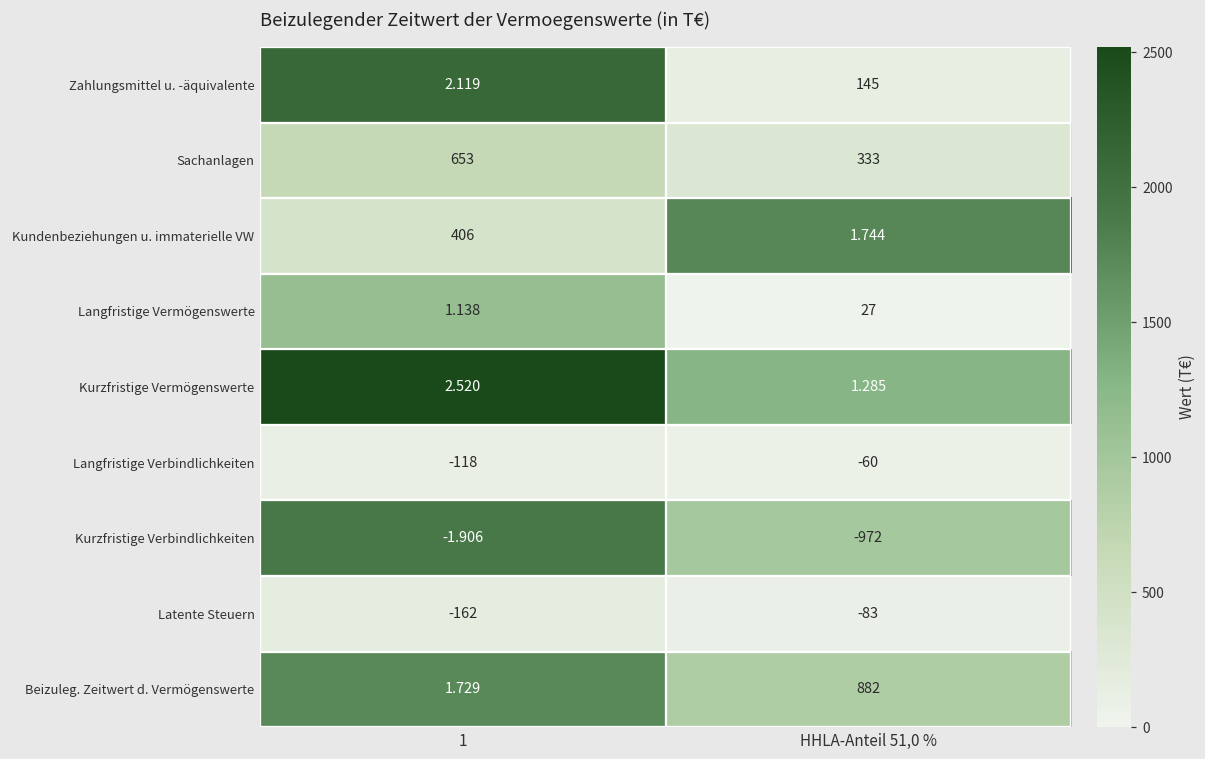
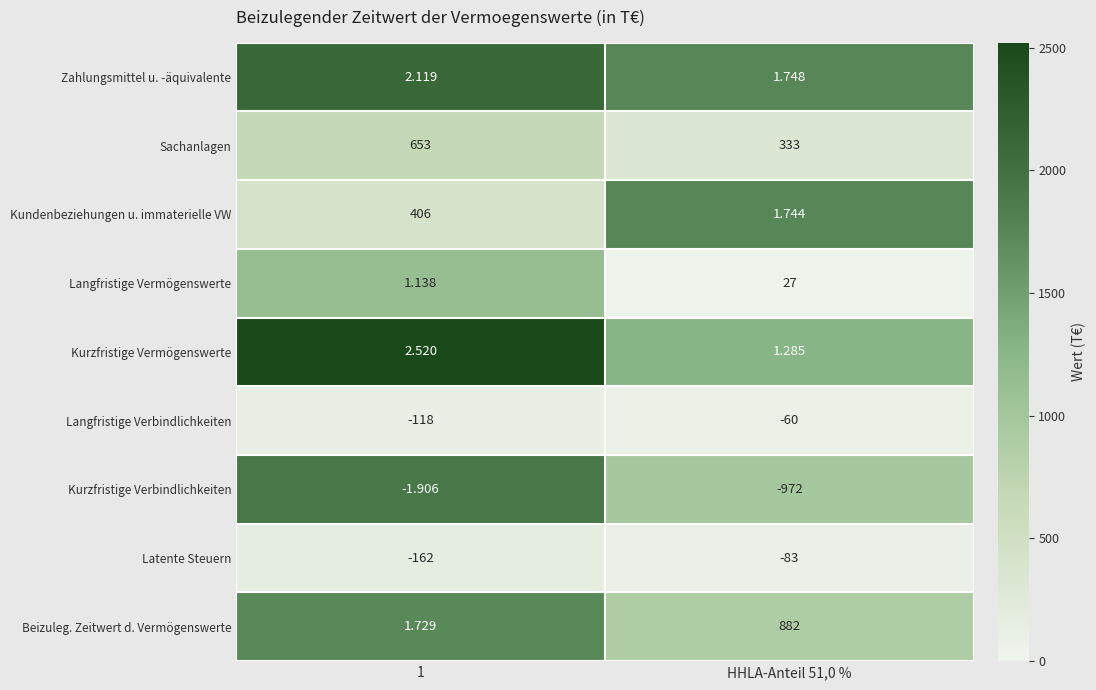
  {
    "Zahlungsmittel u. -äquivalente": {
      "1": 2.119,
-     "HHLA-Anteil 51,0 %": 145
+     "HHLA-Anteil 51,0 %": 1.748
    },
    "Sachanlagen": {
      "1": 653,
      "HHLA-Anteil 51,0 %": 333
    },
    "Kundenbeziehungen u. immaterielle VW": {
      "1": 406,
      "HHLA-Anteil 51,0 %": 1.744
    },
    "Langfristige Vermögenswerte": {
      "1": 1.138,
      "HHLA-Anteil 51,0 %": 27
    },
    "Kurzfristige Vermögenswerte": {
      "1": 2.520,
      "HHLA-Anteil 51,0 %": 1.285
    },
    "Langfristige Verbindlichkeiten": {
      "1": -118,
      "HHLA-Anteil 51,0 %": -60
    },
    "Kurzfristige Verbindlichkeiten": {
      "1": -1.906,
      "HHLA-Anteil 51,0 %": -972
    },
    "Latente Steuern": {
      "1": -162,
      "HHLA-Anteil 51,0 %": -83
    },
    "Beizuleg. Zeitwert d. Vermögenswerte": {
      "1": 1.729,
      "HHLA-Anteil 51,0 %": 882
    }
  }
